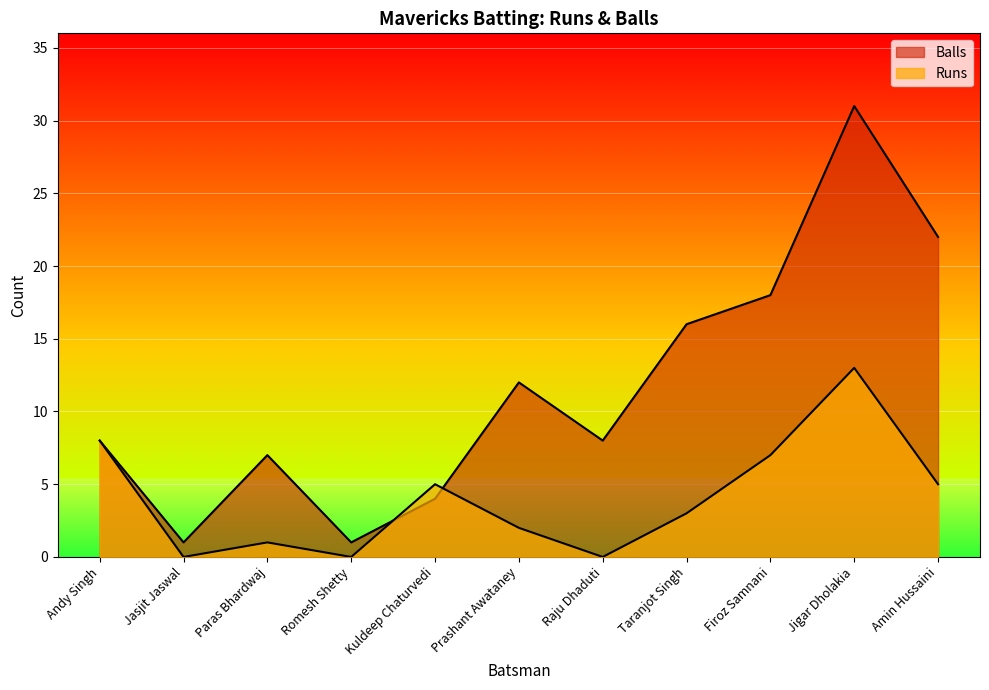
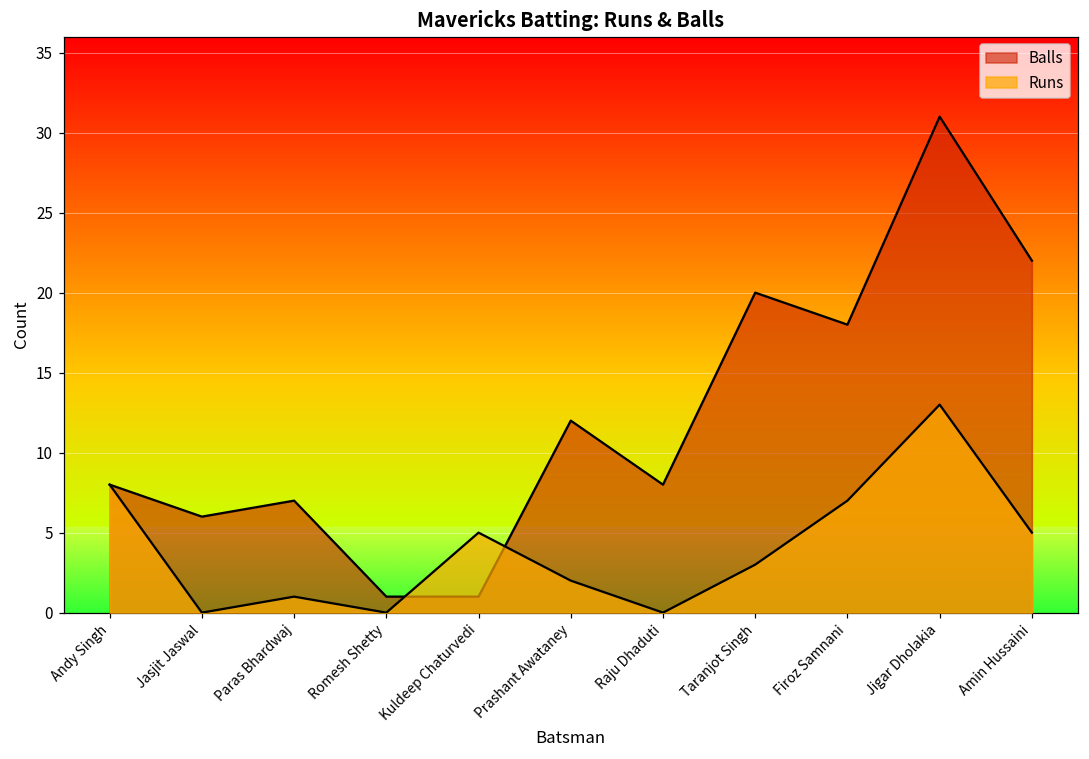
  {
    "Balls": {
-     "Jasjit Jaswal": 1,
+     "Jasjit Jaswal": 6,
      "Paras Bhardwaj": 7,
      "Romesh Shetty": 1,
-     "Kuldeep Chaturvedi": 4,
+     "Kuldeep Chaturvedi": 1,
      "Prashant Awataney": 12,
      "Raju Dhaduti": 8,
-     "Taranjot Singh": 16,
+     "Taranjot Singh": 20,
      "Firoz Samnani": 18,
      "Jigar Dholakia": 31,
      "Amin Hussaini": 22
    },
    "Runs": {
      "Jasjit Jaswal": 0,
      "Paras Bhardwaj": 1,
      "Romesh Shetty": 0,
      "Kuldeep Chaturvedi": 5,
      "Prashant Awataney": 2,
      "Raju Dhaduti": 0,
      "Taranjot Singh": 3,
      "Firoz Samnani": 7,
      "Jigar Dholakia": 13,
      "Amin Hussaini": 5
    }
  }
